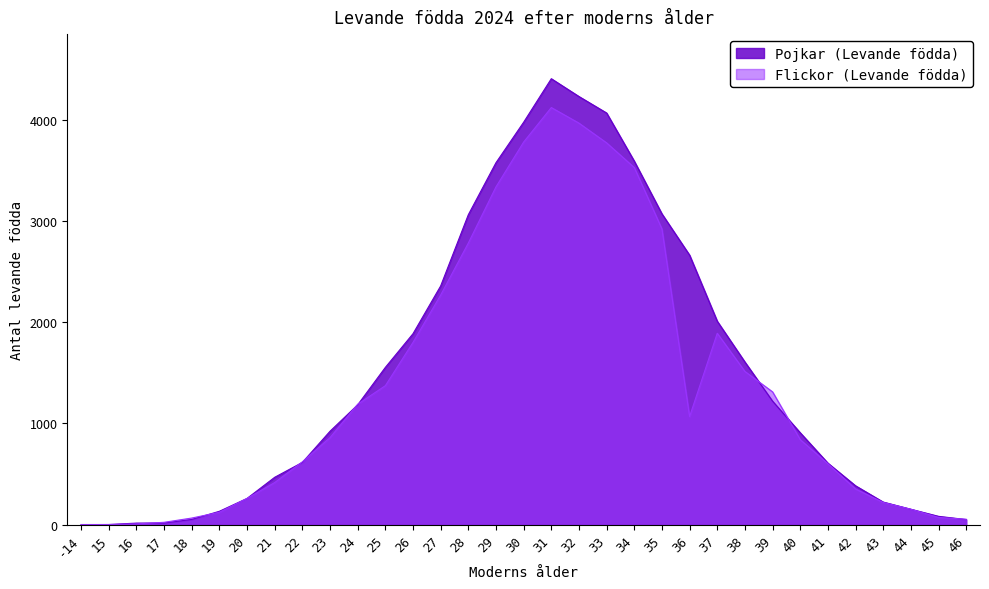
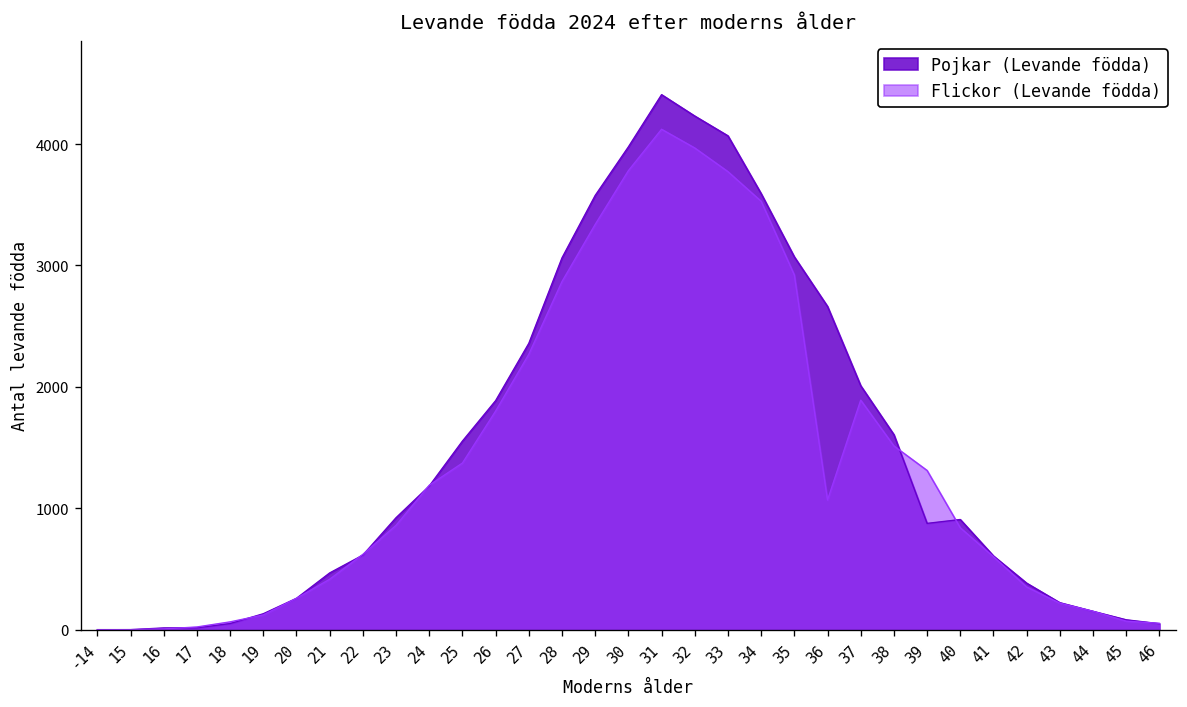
  {
    "Pojkar (Levande födda)": {
      "21": 470,
      "23": 920,
      "25": 1550,
      "26": 1890,
      "27": 2360,
      "28": 3060,
      "29": 3580,
      "30": 3980,
      "31": 4410,
      "32": 4230,
      "33": 4070,
      "34": 3590,
      "35": 3070,
      "36": 2660,
      "37": 2010,
      "38": 1610,
-     "39": 1220,
+     "39": 880,
      "40": 910,
      "42": 380
    },
    "Flickor (Levande födda)": {
      "21": 420,
      "23": 860,
      "25": 1370,
      "26": 1800,
      "27": 2270,
-     "28": 2780,
+     "28": 2870,
      "29": 3340,
      "30": 3780,
      "31": 4120,
      "32": 3970,
      "33": 3770,
      "34": 3530,
      "35": 2920,
      "36": 1070,
      "37": 1890,
      "38": 1510,
      "39": 1310,
      "40": 840,
      "42": 350
    }
  }
